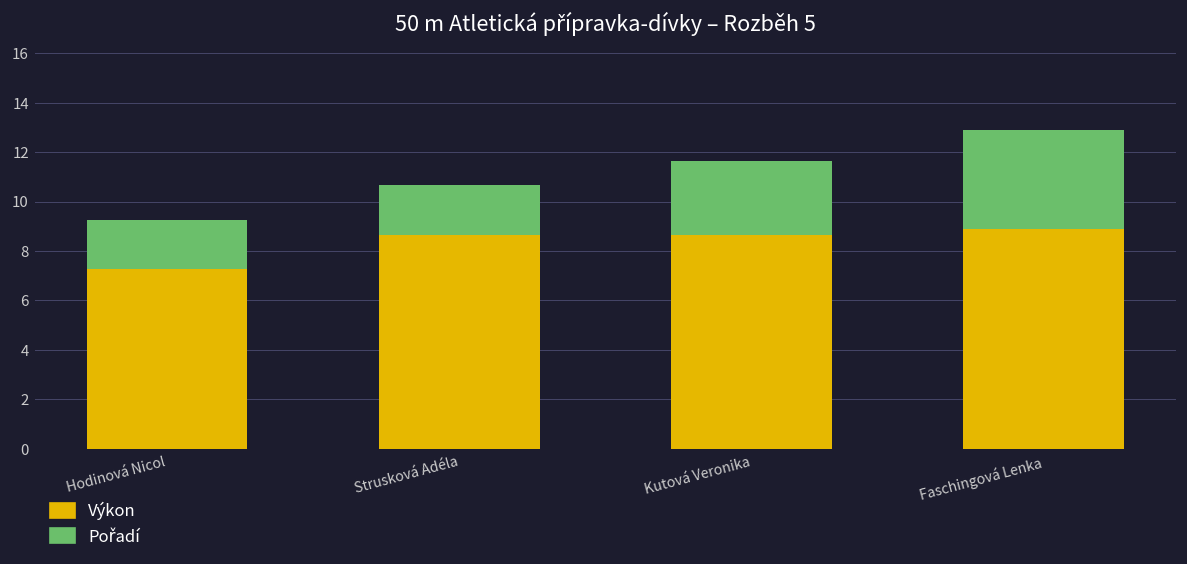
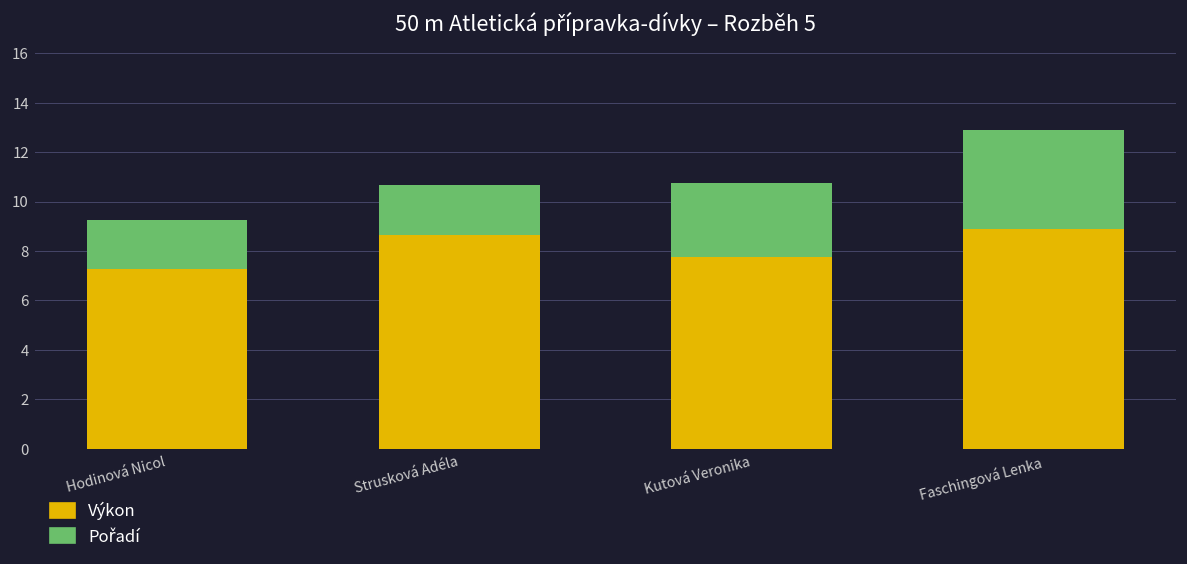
  {
    "Výkon": {
      "Hodinová Nicol": 7.3,
      "Strusková Adéla": 8.7,
-     "Kutová Veronika": 8.7,
+     "Kutová Veronika": 7.8,
      "Faschingová Lenka": 8.9
    },
    "Pořadí": {
      "Hodinová Nicol": 2.0,
      "Strusková Adéla": 2.0,
      "Kutová Veronika": 3.0,
      "Faschingová Lenka": 4.0
    }
  }
